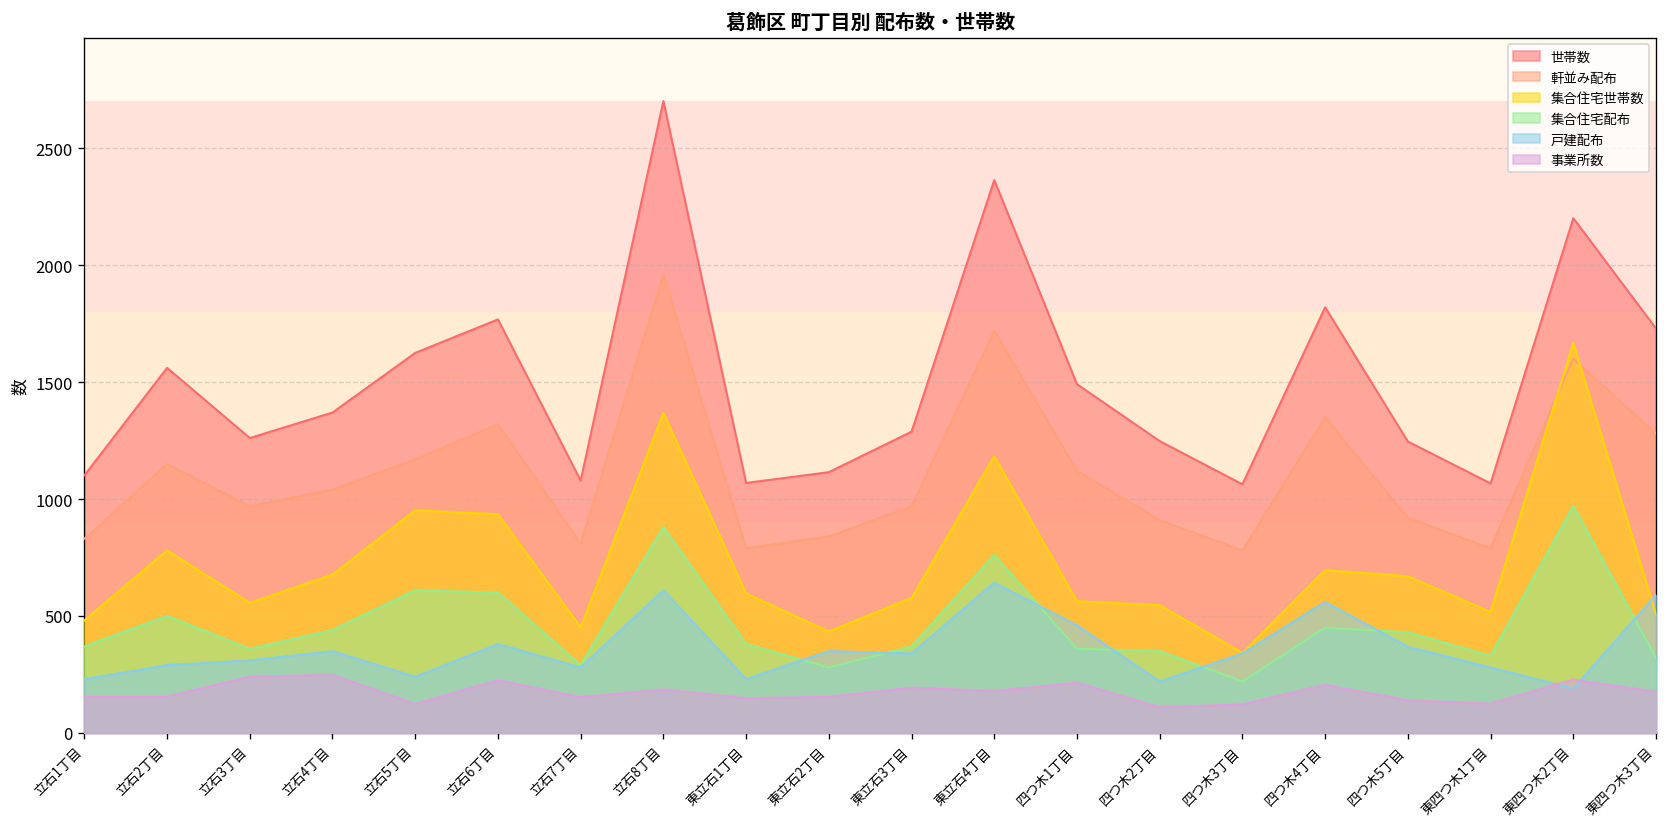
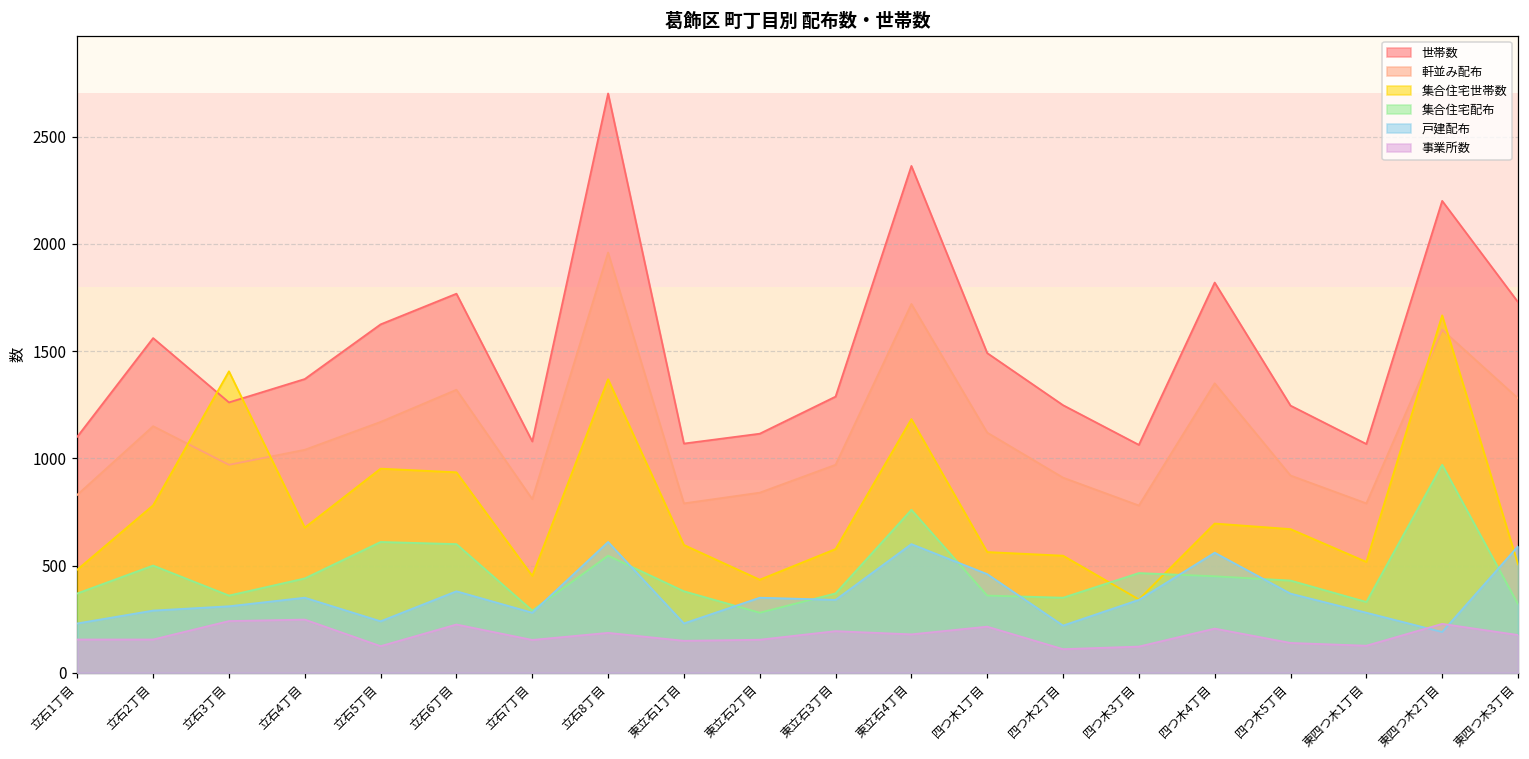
  {
    "集合住宅世帯数": {
      "立石1丁目": 480,
      "立石2丁目": 780,
-     "立石3丁目": 560,
+     "立石3丁目": 1410,
      "立石4丁目": 680,
      "立石5丁目": 950,
      "立石6丁目": 940,
      "立石7丁目": 450,
      "立石8丁目": 1370,
      "東立石1丁目": 600,
      "東立石2丁目": 430,
      "東立石3丁目": 580,
      "東立石4丁目": 1180,
      "四つ木1丁目": 560,
      "四つ木2丁目": 550,
      "四つ木4丁目": 700,
      "四つ木5丁目": 670,
      "東四つ木1丁目": 520,
      "東四つ木2丁目": 1670,
      "東四つ木3丁目": 510
    },
    "集合住宅配布": {
      "立石1丁目": 370,
      "立石2丁目": 500,
      "立石3丁目": 360,
      "立石4丁目": 440,
      "立石5丁目": 610,
      "立石6丁目": 600,
-     "立石8丁目": 880,
+     "立石8丁目": 550,
      "東立石1丁目": 380,
      "東立石2丁目": 280,
      "東立石3丁目": 370,
      "東立石4丁目": 760,
      "四つ木1丁目": 360,
      "四つ木2丁目": 350,
-     "四つ木3丁目": 220,
+     "四つ木3丁目": 470,
      "四つ木4丁目": 450,
      "四つ木5丁目": 430,
      "東四つ木1丁目": 330,
      "東四つ木2丁目": 970,
      "東四つ木3丁目": 320
    },
    "戸建配布": {
      "立石1丁目": 230,
      "立石2丁目": 290,
      "立石3丁目": 310,
      "立石4丁目": 350,
      "立石5丁目": 240,
      "立石6丁目": 380,
      "立石8丁目": 610,
      "東立石1丁目": 230,
      "東立石2丁目": 350,
      "東立石3丁目": 340,
-     "東立石4丁目": 640,
+     "東立石4丁目": 600,
      "四つ木1丁目": 460,
      "四つ木2丁目": 220,
      "四つ木4丁目": 560,
      "四つ木5丁目": 370,
      "東四つ木1丁目": 280,
      "東四つ木2丁目": 190,
      "東四つ木3丁目": 590
    },
    "事業所数": {
      "立石1丁目": 160,
      "立石2丁目": 160,
      "立石3丁目": 240,
      "立石4丁目": 250,
      "立石5丁目": 120,
      "立石6丁目": 230,
      "立石7丁目": 150,
      "立石8丁目": 190,
      "東立石1丁目": 150,
      "東立石2丁目": 150,
      "東立石3丁目": 190,
      "東立石4丁目": 180,
      "四つ木1丁目": 220,
      "四つ木2丁目": 110,
      "四つ木3丁目": 120,
      "四つ木4丁目": 210,
      "四つ木5丁目": 140,
      "東四つ木1丁目": 130,
      "東四つ木2丁目": 230,
      "東四つ木3丁目": 180
    }
  }
